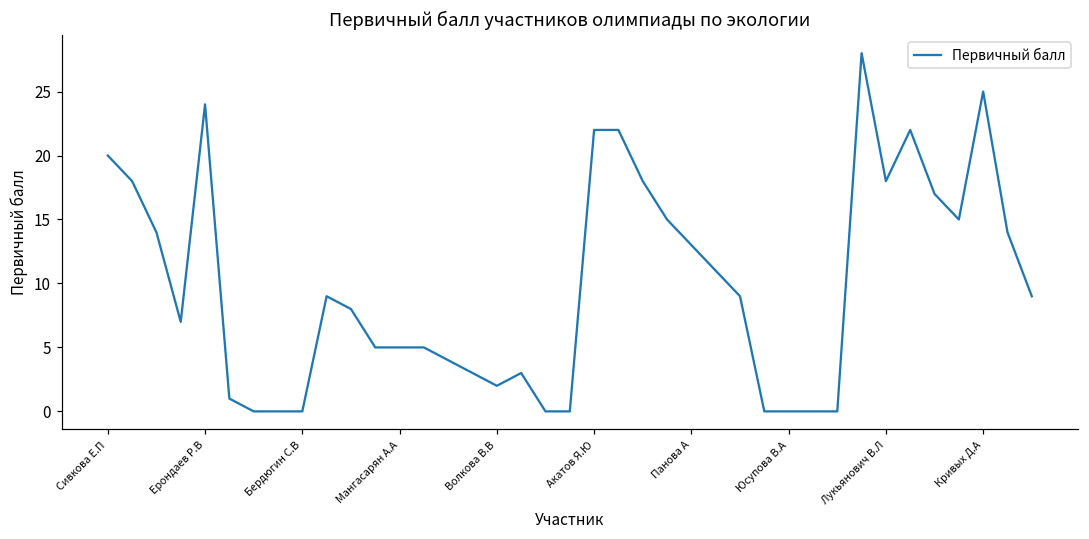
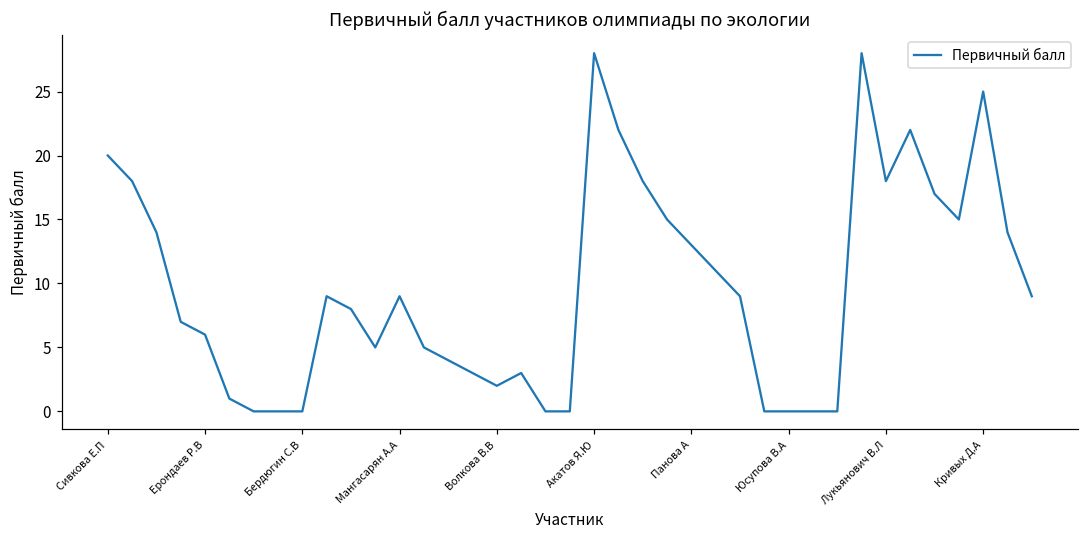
  {
    "Сивкова Е.П": 20,
-   "Ерондаев Р.В": 24,
+   "Ерондаев Р.В": 6,
    "Бердюгин С.В": 0,
-   "Мангасарян А.А": 5,
+   "Мангасарян А.А": 9,
    "Волкова В.В": 2,
-   "Акатов Я.Ю": 22,
+   "Акатов Я.Ю": 28,
    "Панова А": 13,
    "Юсупова В.А": 0,
    "Лукьянович В.Л": 18,
    "Кривых Д.А": 25
  }
